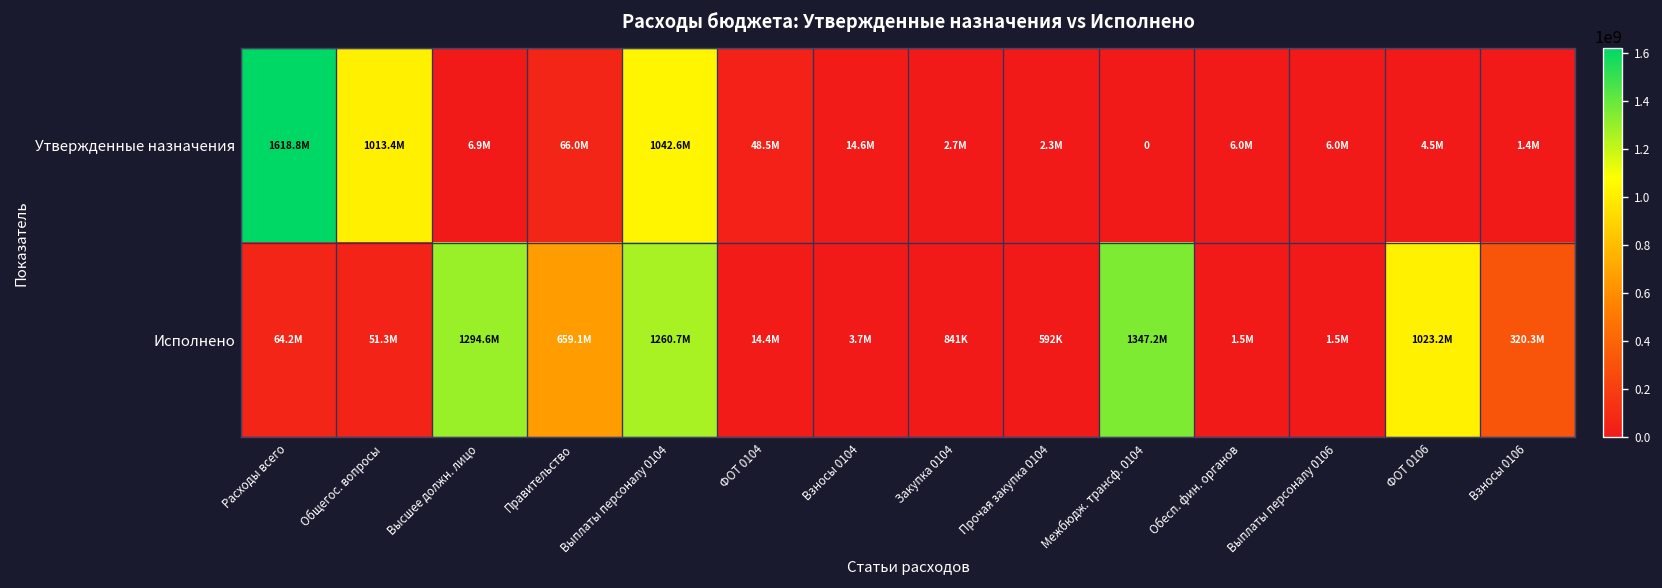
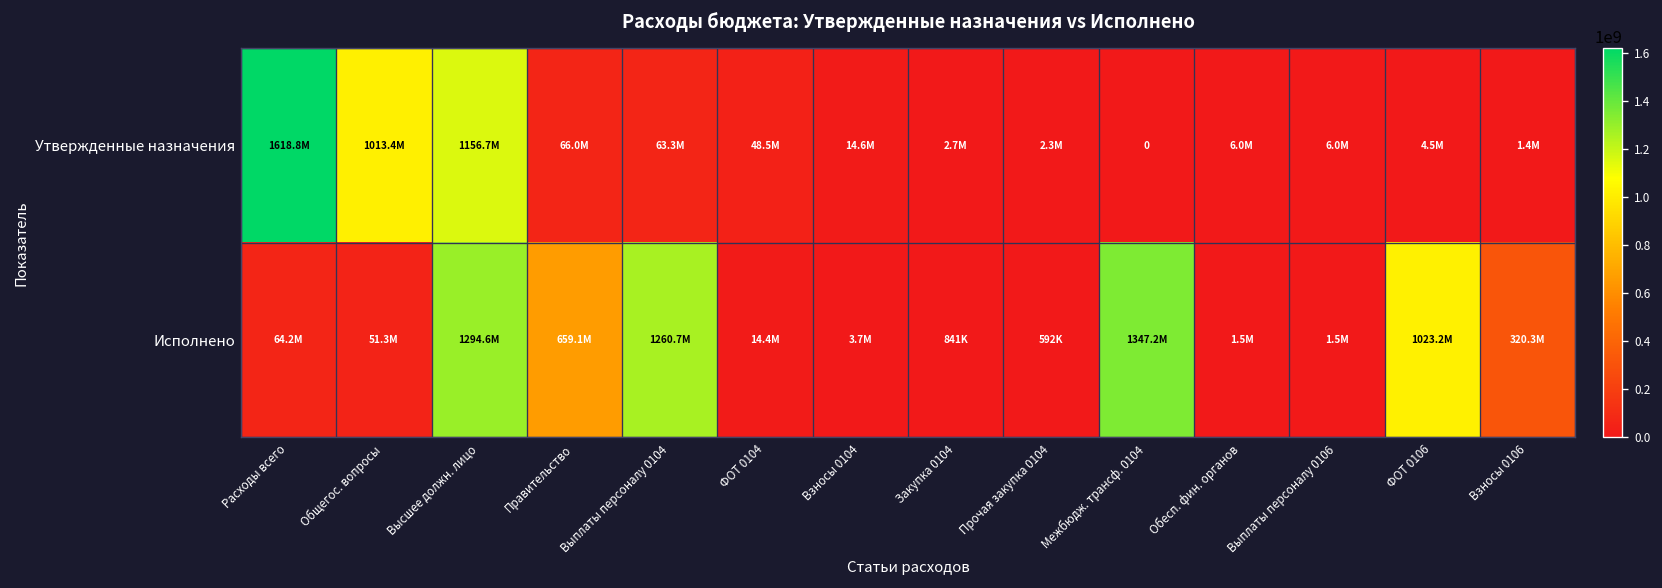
  {
    "Утвержденные назначения": {
      "Расходы всего": "1618.8M",
      "Общегос. вопросы": "1013.4M",
-     "Высшее должн. лицо": "6.9M",
+     "Высшее должн. лицо": "1156.7M",
      "Правительство": "66.0M",
-     "Выплаты персоналу 0104": "1042.6M",
+     "Выплаты персоналу 0104": "63.3M",
      "ФОТ 0104": "48.5M",
      "Взносы 0104": "14.6M",
      "Закупка 0104": "2.7M",
      "Прочая закупка 0104": "2.3M",
      "Межбюдж. трансф. 0104": "0",
      "Обесп. фин. органов": "6.0M",
      "Выплаты персоналу 0106": "6.0M",
      "ФОТ 0106": "4.5M",
      "Взносы 0106": "1.4M"
    },
    "Исполнено": {
      "Расходы всего": "64.2M",
      "Общегос. вопросы": "51.3M",
      "Высшее должн. лицо": "1294.6M",
      "Правительство": "659.1M",
      "Выплаты персоналу 0104": "1260.7M",
      "ФОТ 0104": "14.4M",
      "Взносы 0104": "3.7M",
      "Закупка 0104": "841K",
      "Прочая закупка 0104": "592K",
      "Межбюдж. трансф. 0104": "1347.2M",
      "Обесп. фин. органов": "1.5M",
      "Выплаты персоналу 0106": "1.5M",
      "ФОТ 0106": "1023.2M",
      "Взносы 0106": "320.3M"
    }
  }
